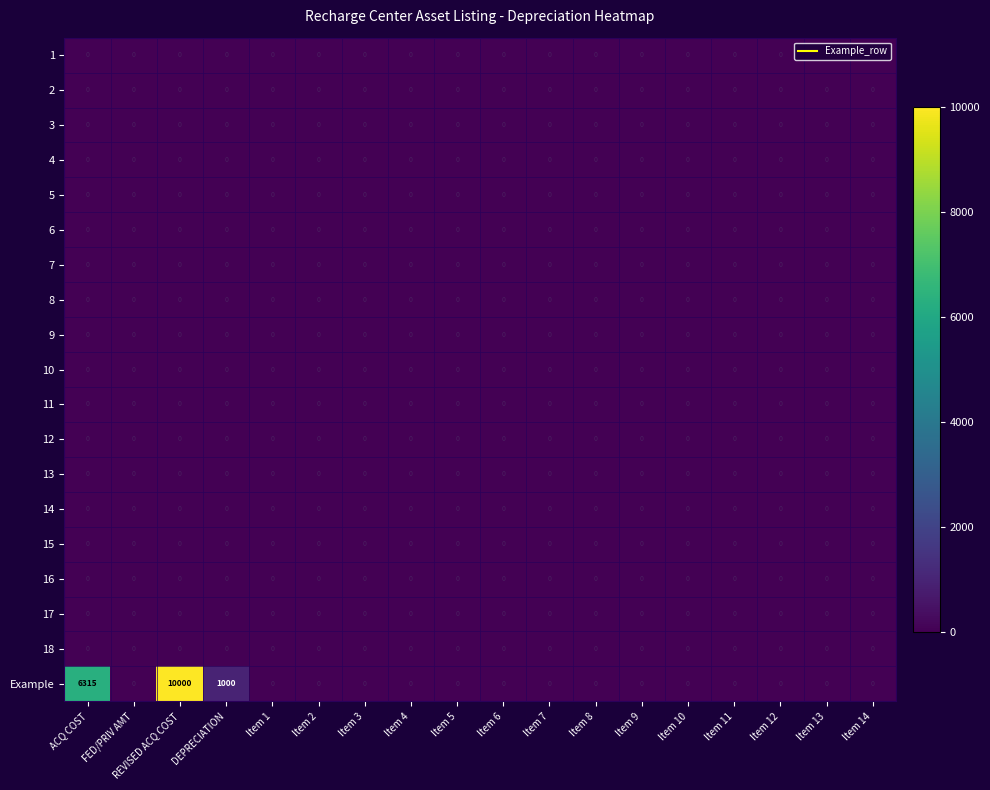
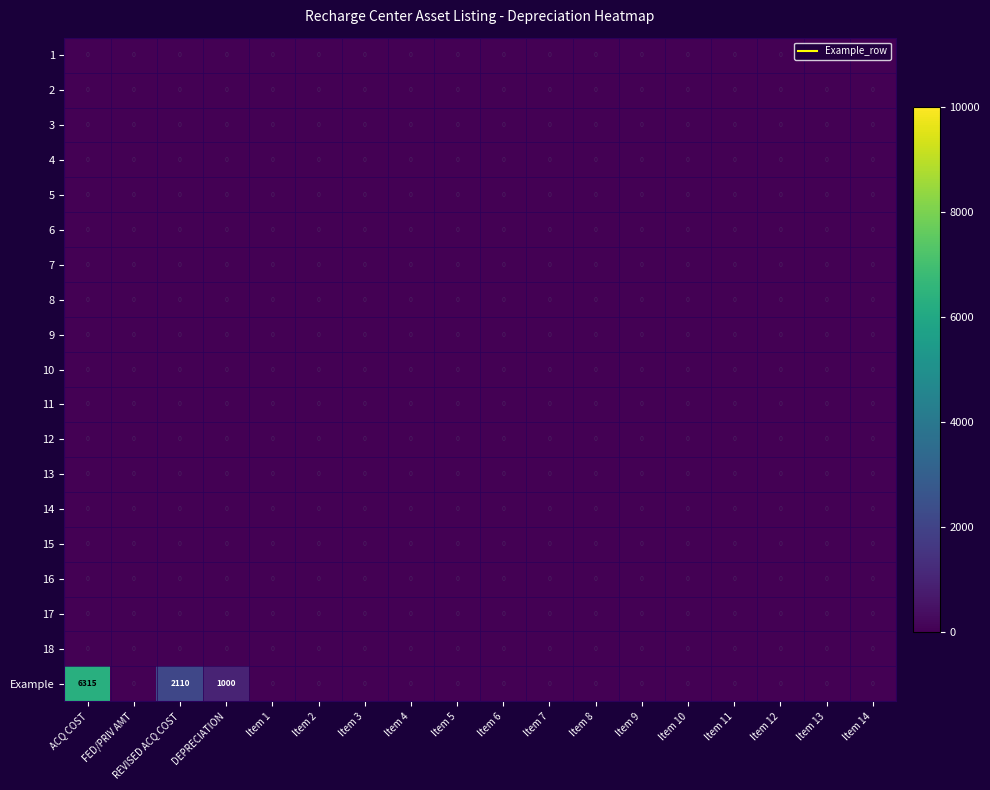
  {
    "Example": {
      "ACQ COST": 6315,
-     "REVISED ACQ COST": 10000,
+     "REVISED ACQ COST": 2110,
      "DEPRECIATION": 1000
    }
  }
